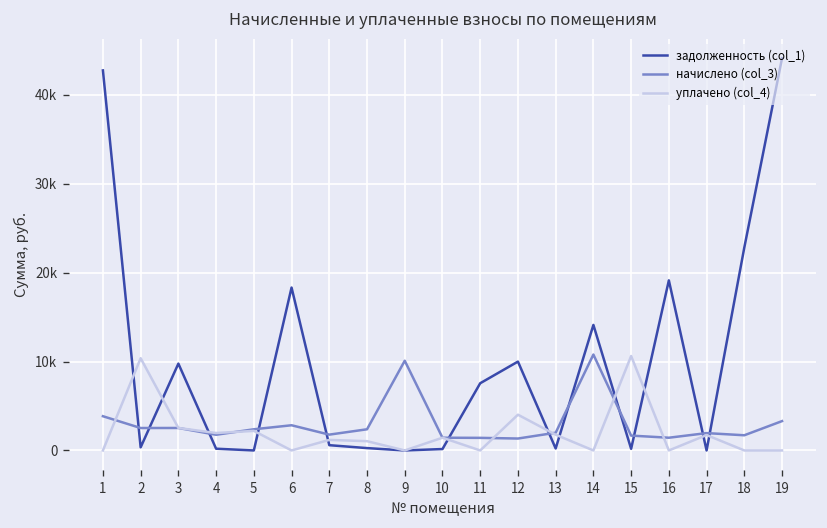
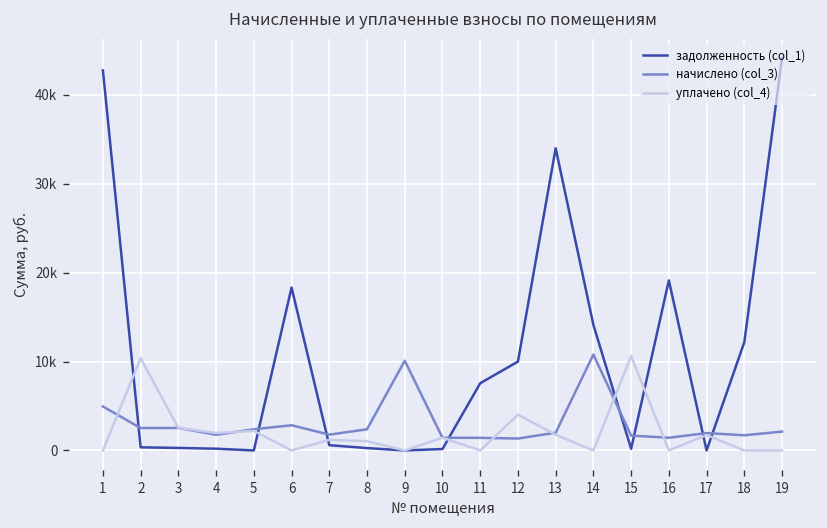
  {
    "задолженность (col_1)": {
      "1": 43000,
      "2": 0,
-     "3": 10000,
+     "3": 0,
      "4": 0,
      "5": 0,
      "6": 18000,
      "7": 1000,
      "8": 0,
      "10": 0,
      "11": 8000,
      "12": 10000,
-     "13": 0,
+     "13": 34000,
      "14": 14000,
      "15": 0,
      "16": 19000,
      "17": 0,
-     "18": 23000
+     "18": 12000
    },
    "начислено (col_3)": {
-     "1": 4000,
+     "1": 5000,
      "2": 3000,
      "6": 3000,
      "7": 2000,
      "8": 2000,
      "9": 10000,
      "11": 1000,
      "12": 1000,
      "14": 11000,
      "15": 2000,
      "16": 1000,
      "18": 2000,
-     "19": 3000
+     "19": 2000
    },
    "уплачено (col_4)": {
      "1": 0,
      "2": 10000,
      "6": 0,
      "7": 1000,
      "8": 1000,
      "11": 0,
      "12": 4000,
      "14": 0,
      "15": 11000,
      "16": 0,
      "18": 0,
      "19": 0
    }
  }
